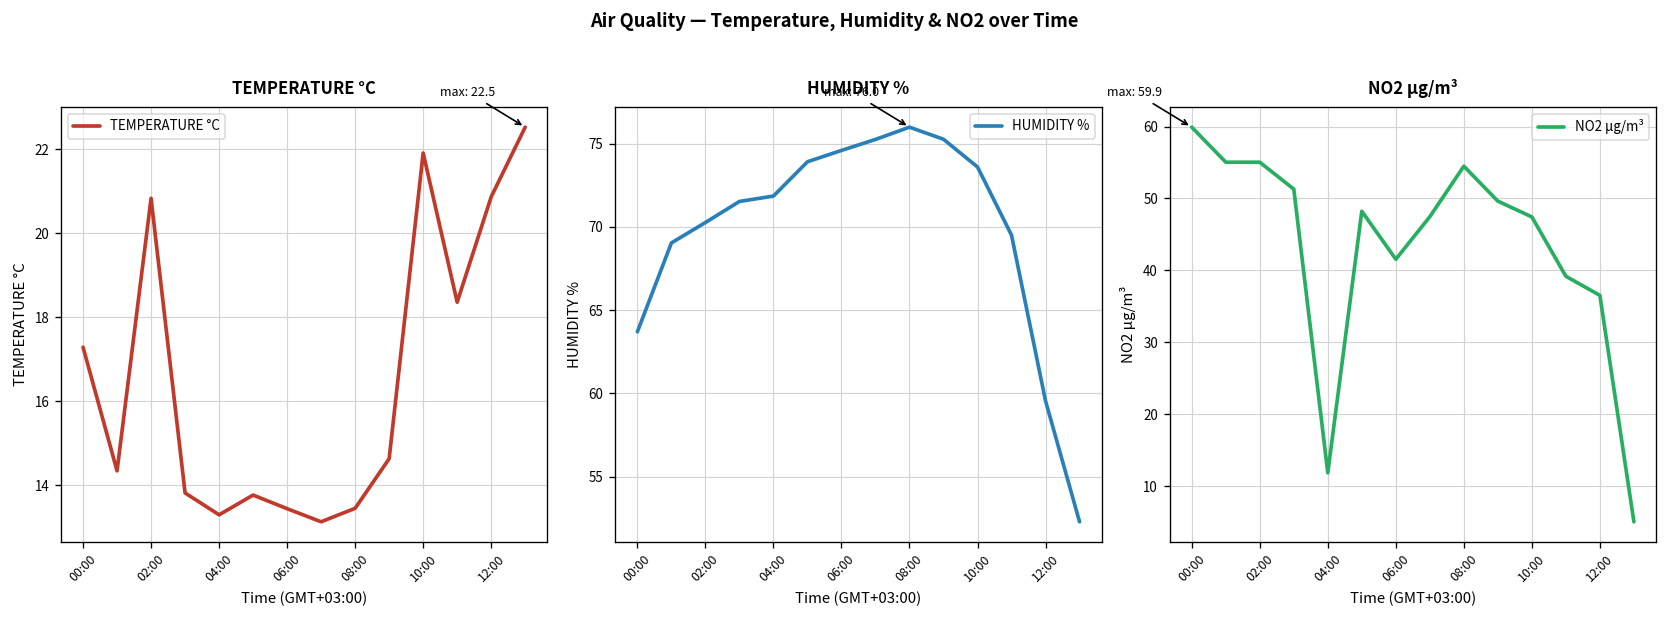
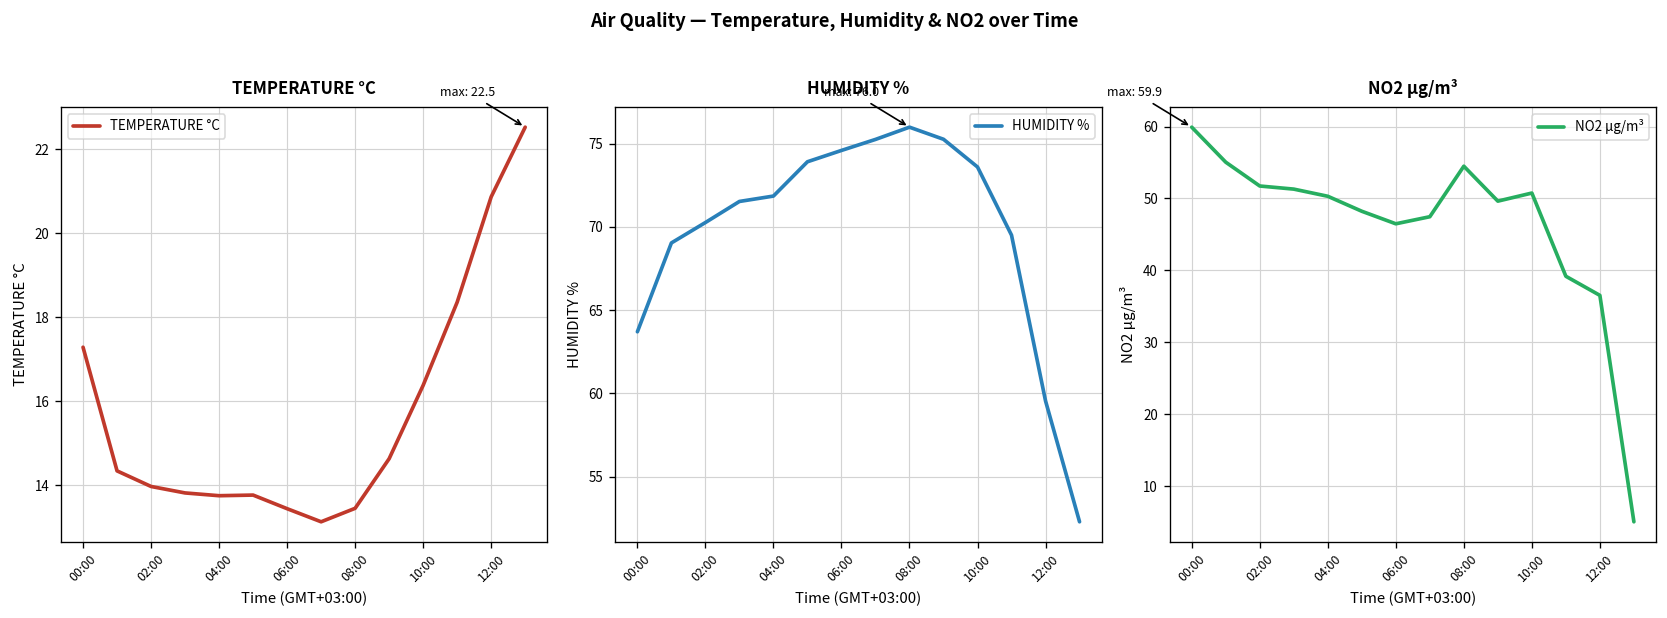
  {
    "TEMPERATURE °C": {
      "00:00": 17.3,
-     "02:00": 20.8,
-     "04:00": 13.3,
+     "02:00": 14.0,
+     "04:00": 13.8,
      "06:00": 13.4,
      "08:00": 13.5,
-     "10:00": 21.9,
+     "10:00": 16.4,
      "12:00": 20.9
    },
    "HUMIDITY %": {
      "08:00": 76.0
    },
    "NO2 µg/m³": {
-     "02:00": 55,
-     "04:00": 12,
-     "06:00": 42,
+     "02:00": 52,
+     "04:00": 50,
+     "06:00": 46,
      "08:00": 54,
-     "10:00": 47,
+     "10:00": 51,
      "12:00": 37
    }
  }
